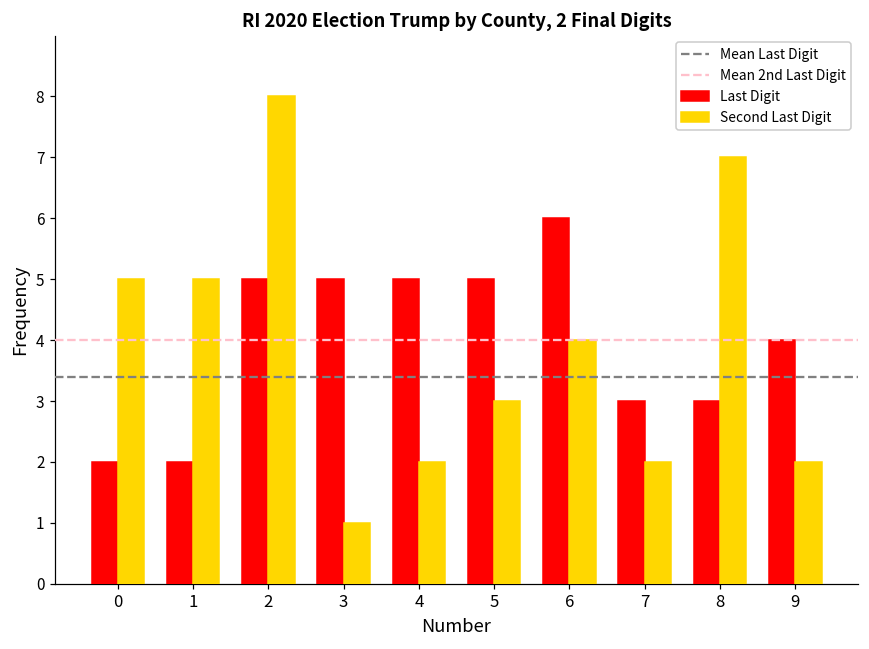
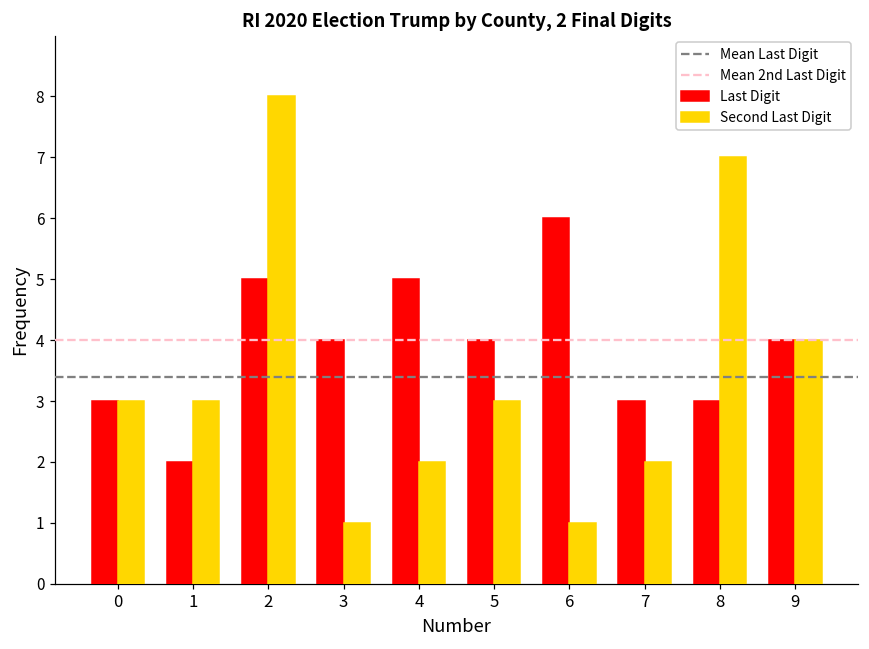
  {
    "Last Digit": {
-     "0": 2,
+     "0": 3,
      "1": 2,
      "2": 5,
-     "3": 5,
+     "3": 4,
      "4": 5,
-     "5": 5,
+     "5": 4,
      "6": 6,
      "7": 3,
      "8": 3,
      "9": 4
    },
    "Second Last Digit": {
-     "0": 5,
-     "1": 5,
+     "0": 3,
+     "1": 3,
      "2": 8,
      "3": 1,
      "4": 2,
      "5": 3,
-     "6": 4,
+     "6": 1,
      "7": 2,
      "8": 7,
-     "9": 2
+     "9": 4
    }
  }
